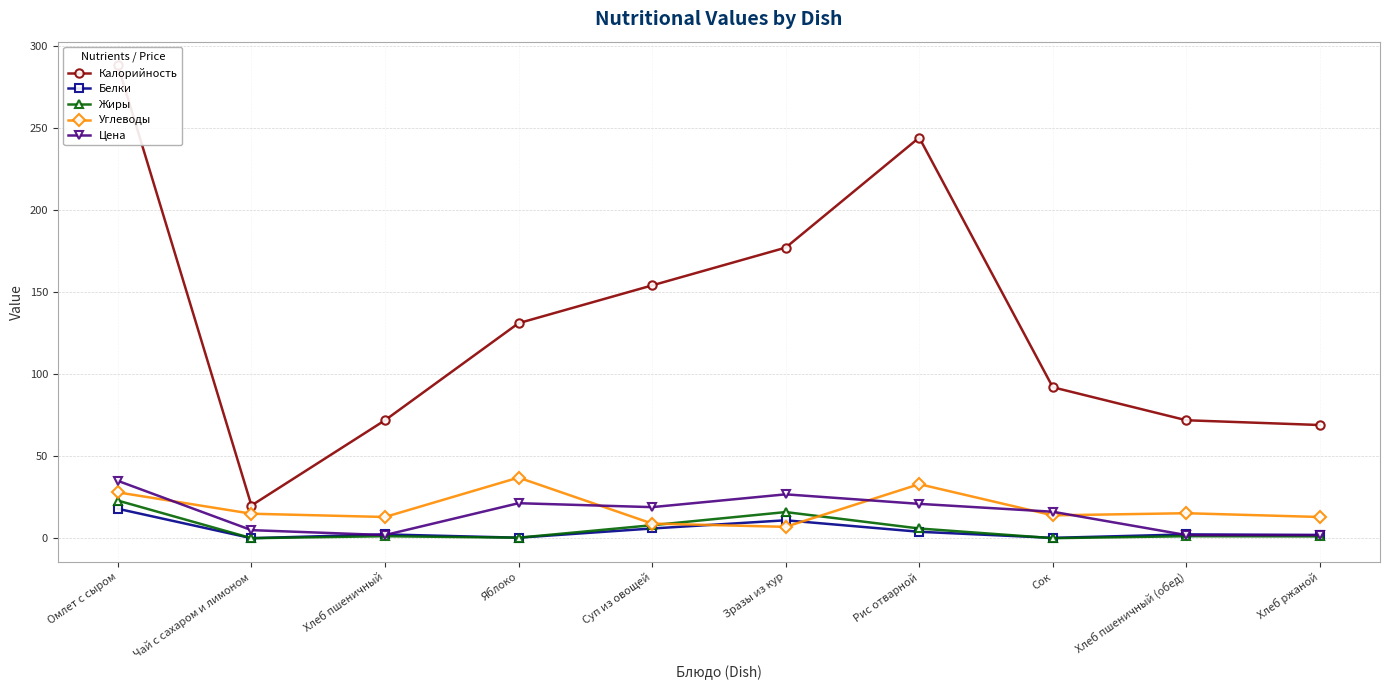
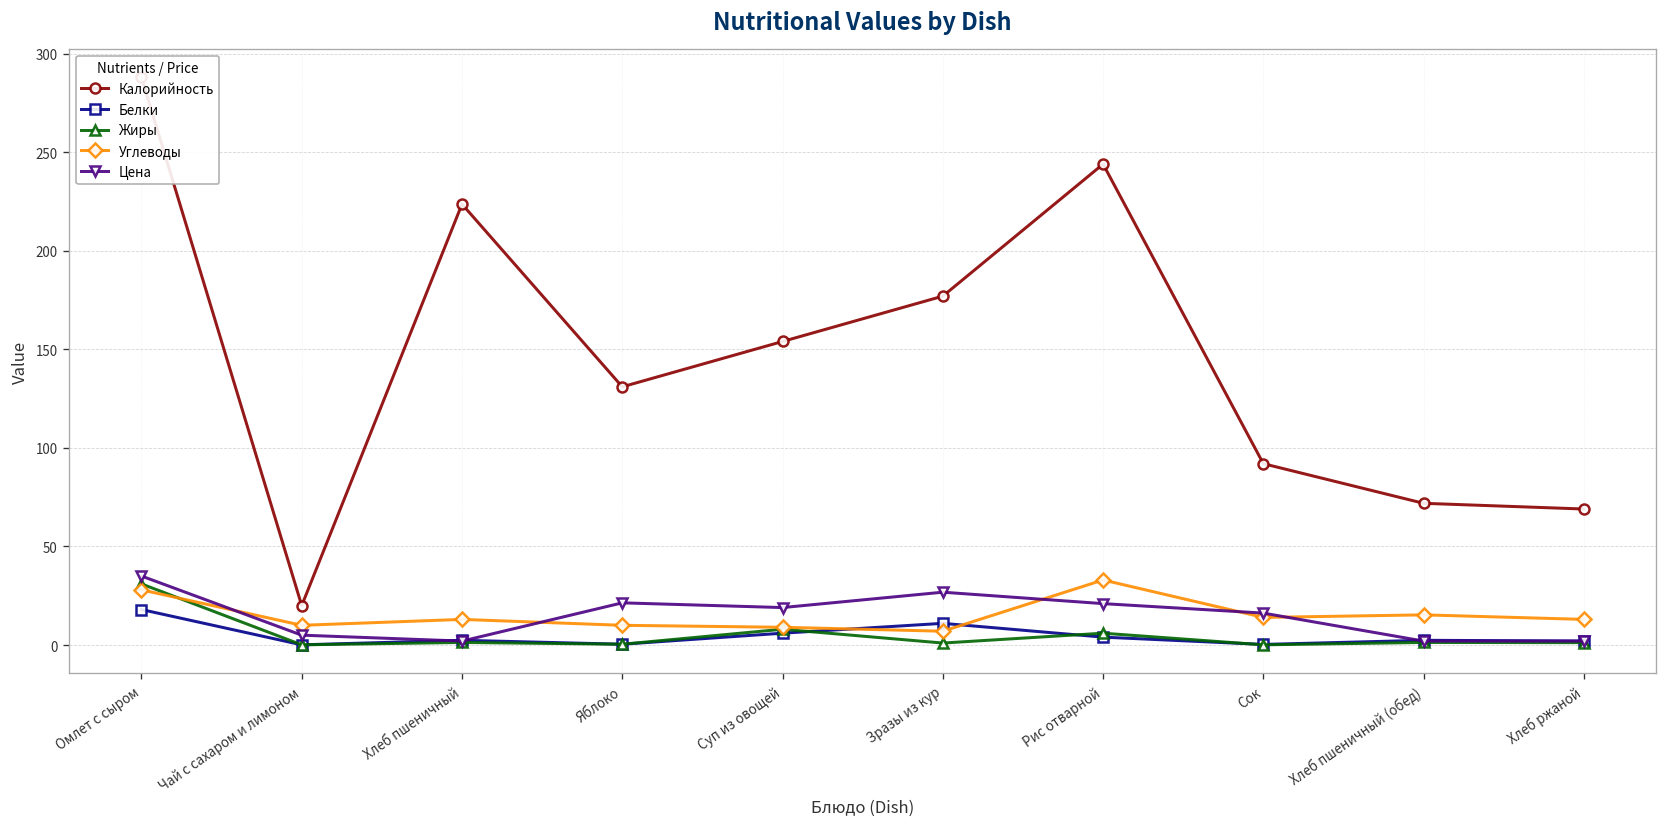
  {
    "Калорийность": {
      "Чай с сахаром и лимоном": 20,
-     "Хлеб пшеничный": 72,
+     "Хлеб пшеничный": 224,
      "Яблоко": 131,
      "Суп из овощей": 154,
      "Зразы из кур": 177,
      "Рис отварной": 244,
      "Сок": 92,
      "Хлеб пшеничный (обед)": 72,
      "Хлеб ржаной": 69
    },
    "Белки": {
      "Омлет с сыром": 18,
      "Суп из овощей": 6,
      "Зразы из кур": 11,
      "Рис отварной": 4
    },
    "Жиры": {
-     "Омлет с сыром": 23,
-     "Зразы из кур": 16,
+     "Омлет с сыром": 31,
+     "Зразы из кур": 1,
      "Рис отварной": 6
    },
    "Углеводы": {
      "Омлет с сыром": 28,
-     "Чай с сахаром и лимоном": 15,
+     "Чай с сахаром и лимоном": 10,
      "Хлеб пшеничный": 13,
-     "Яблоко": 37,
+     "Яблоко": 10,
      "Зразы из кур": 7,
      "Рис отварной": 33,
      "Сок": 14,
      "Хлеб пшеничный (обед)": 15,
      "Хлеб ржаной": 13
    },
    "Цена": {
      "Омлет с сыром": 35,
      "Чай с сахаром и лимоном": 5,
      "Яблоко": 21,
      "Суп из овощей": 19,
      "Зразы из кур": 27,
      "Рис отварной": 21,
      "Сок": 16
    }
  }
